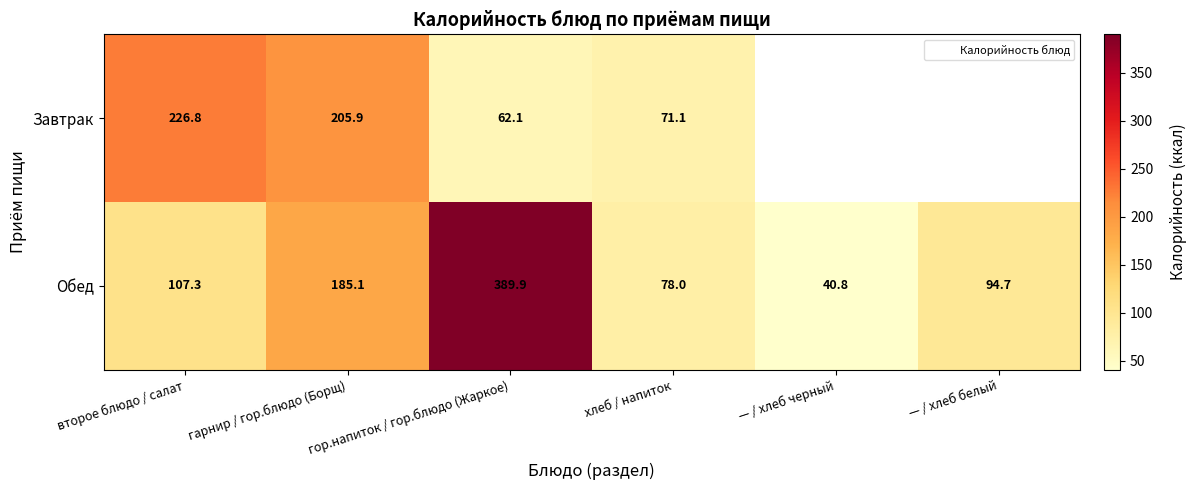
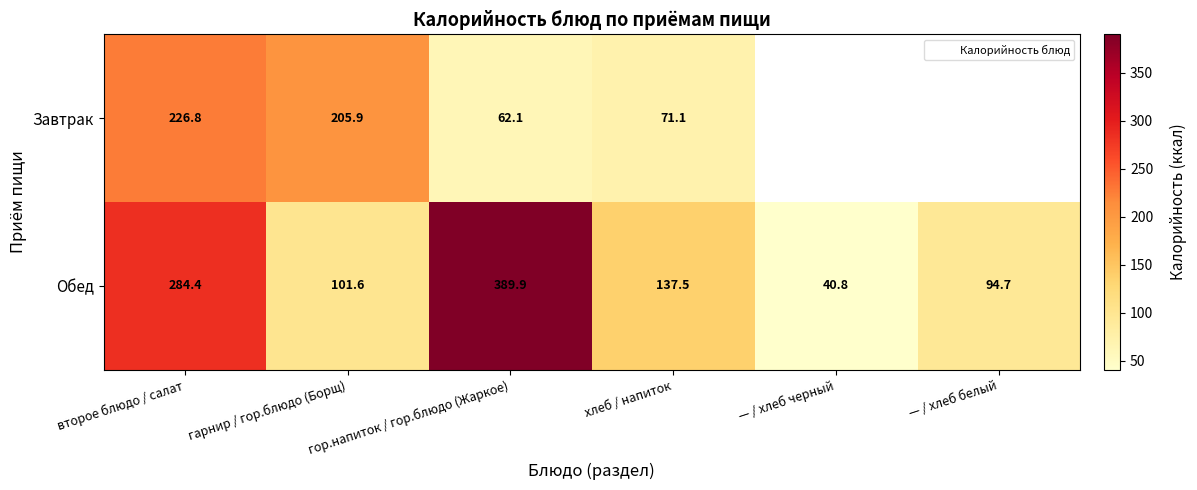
  {
    "Завтрак": {
      "второе блюдо / салат": 226.8,
      "гарнир / гор.блюдо (Борщ)": 205.9,
      "гор.напиток / гор.блюдо (Жаркое)": 62.1,
      "хлеб / напиток": 71.1
    },
    "Обед": {
-     "второе блюдо / салат": 107.3,
-     "гарнир / гор.блюдо (Борщ)": 185.1,
+     "второе блюдо / салат": 284.4,
+     "гарнир / гор.блюдо (Борщ)": 101.6,
      "гор.напиток / гор.блюдо (Жаркое)": 389.9,
-     "хлеб / напиток": 78.0,
+     "хлеб / напиток": 137.5,
      "— / хлеб черный": 40.8,
      "— / хлеб белый": 94.7
    }
  }
